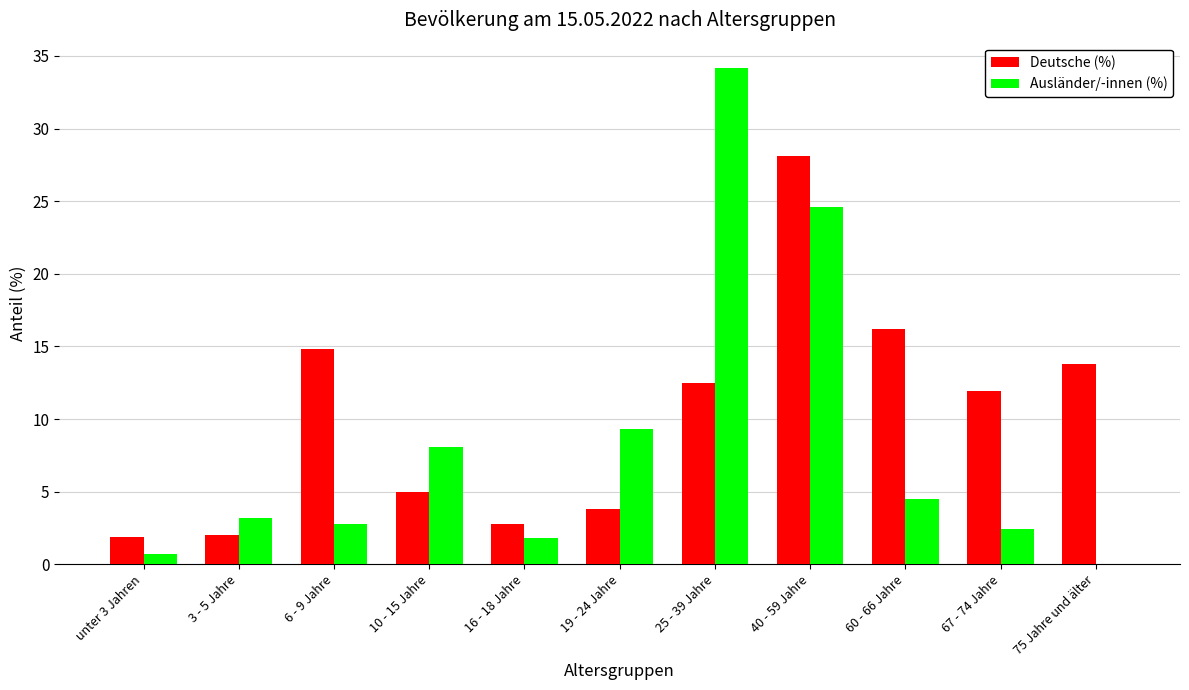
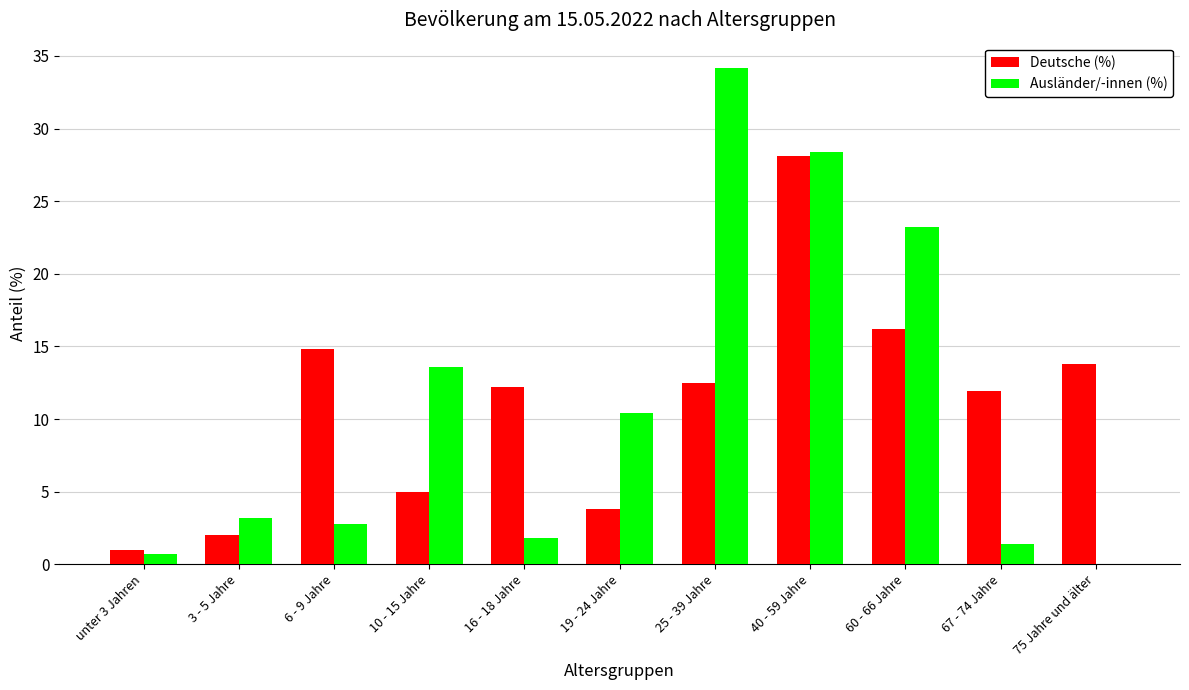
  {
    "Deutsche (%)": {
-     "unter 3 Jahren": 1.9,
+     "unter 3 Jahren": 1.0,
      "3 - 5 Jahre": 2.0,
      "6 - 9 Jahre": 14.8,
      "10 - 15 Jahre": 5.0,
-     "16 - 18 Jahre": 2.8,
+     "16 - 18 Jahre": 12.2,
      "19 - 24 Jahre": 3.8,
      "25 - 39 Jahre": 12.5,
      "40 - 59 Jahre": 28.1,
      "60 - 66 Jahre": 16.2,
      "67 - 74 Jahre": 11.9,
      "75 Jahre und älter": 13.8
    },
    "Ausländer/-innen (%)": {
      "unter 3 Jahren": 0.7,
      "3 - 5 Jahre": 3.2,
      "6 - 9 Jahre": 2.8,
-     "10 - 15 Jahre": 8.1,
+     "10 - 15 Jahre": 13.6,
      "16 - 18 Jahre": 1.8,
-     "19 - 24 Jahre": 9.3,
+     "19 - 24 Jahre": 10.4,
      "25 - 39 Jahre": 34.2,
-     "40 - 59 Jahre": 24.6,
-     "60 - 66 Jahre": 4.5,
-     "67 - 74 Jahre": 2.4,
+     "40 - 59 Jahre": 28.4,
+     "60 - 66 Jahre": 23.2,
+     "67 - 74 Jahre": 1.4,
      "75 Jahre und älter": 0.0
    }
  }
